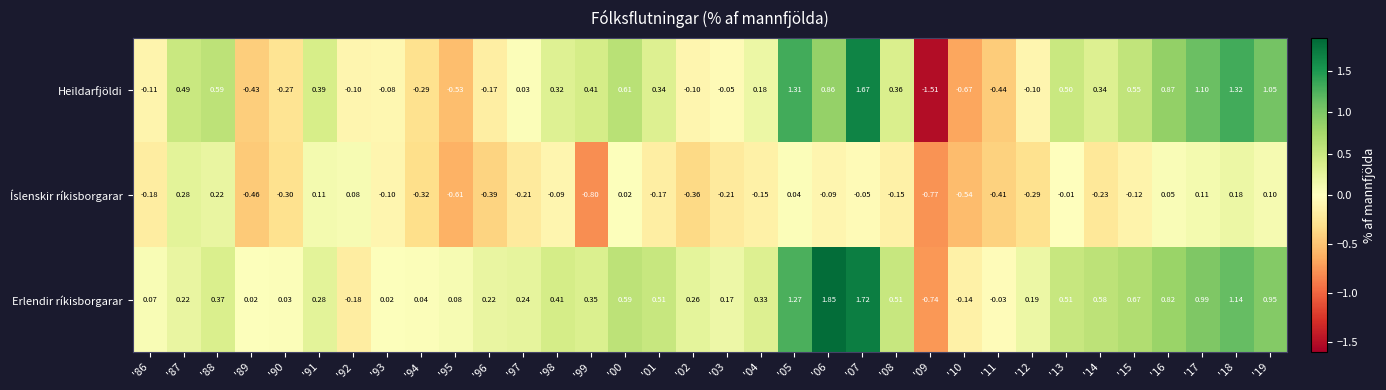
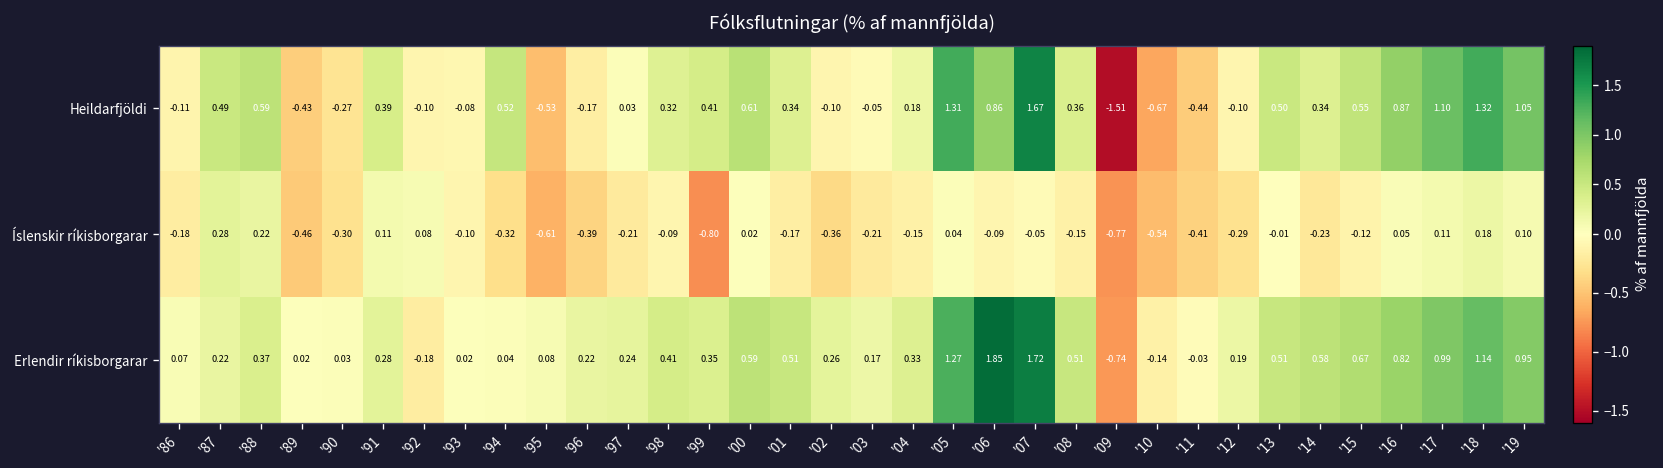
  {
    "Heildarfjöldi": {
      "'86": -0.11,
      "'87": 0.49,
      "'88": 0.59,
      "'89": -0.43,
      "'90": -0.27,
      "'91": 0.39,
      "'92": -0.10,
      "'93": -0.08,
-     "'94": -0.29,
+     "'94": 0.52,
      "'95": -0.53,
      "'96": -0.17,
      "'97": 0.03,
      "'98": 0.32,
      "'99": 0.41,
      "'00": 0.61,
      "'01": 0.34,
      "'02": -0.10,
      "'03": -0.05,
      "'04": 0.18,
      "'05": 1.31,
      "'06": 0.86,
      "'07": 1.67,
      "'08": 0.36,
      "'09": -1.51,
      "'10": -0.67,
      "'11": -0.44,
      "'12": -0.10,
      "'13": 0.50,
      "'14": 0.34,
      "'15": 0.55,
      "'16": 0.87,
      "'17": 1.10,
      "'18": 1.32,
      "'19": 1.05
    },
    "Íslenskir ríkisborgarar": {
      "'86": -0.18,
      "'87": 0.28,
      "'88": 0.22,
      "'89": -0.46,
      "'90": -0.30,
      "'91": 0.11,
      "'92": 0.08,
      "'93": -0.10,
      "'94": -0.32,
      "'95": -0.61,
      "'96": -0.39,
      "'97": -0.21,
      "'98": -0.09,
      "'99": -0.80,
      "'00": 0.02,
      "'01": -0.17,
      "'02": -0.36,
      "'03": -0.21,
      "'04": -0.15,
      "'05": 0.04,
      "'06": -0.09,
      "'07": -0.05,
      "'08": -0.15,
      "'09": -0.77,
      "'10": -0.54,
      "'11": -0.41,
      "'12": -0.29,
      "'13": -0.01,
      "'14": -0.23,
      "'15": -0.12,
      "'16": 0.05,
      "'17": 0.11,
      "'18": 0.18,
      "'19": 0.10
    },
    "Erlendir ríkisborgarar": {
      "'86": 0.07,
      "'87": 0.22,
      "'88": 0.37,
      "'89": 0.02,
      "'90": 0.03,
      "'91": 0.28,
      "'92": -0.18,
      "'93": 0.02,
      "'94": 0.04,
      "'95": 0.08,
      "'96": 0.22,
      "'97": 0.24,
      "'98": 0.41,
      "'99": 0.35,
      "'00": 0.59,
      "'01": 0.51,
      "'02": 0.26,
      "'03": 0.17,
      "'04": 0.33,
      "'05": 1.27,
      "'06": 1.85,
      "'07": 1.72,
      "'08": 0.51,
      "'09": -0.74,
      "'10": -0.14,
      "'11": -0.03,
      "'12": 0.19,
      "'13": 0.51,
      "'14": 0.58,
      "'15": 0.67,
      "'16": 0.82,
      "'17": 0.99,
      "'18": 1.14,
      "'19": 0.95
    }
  }
